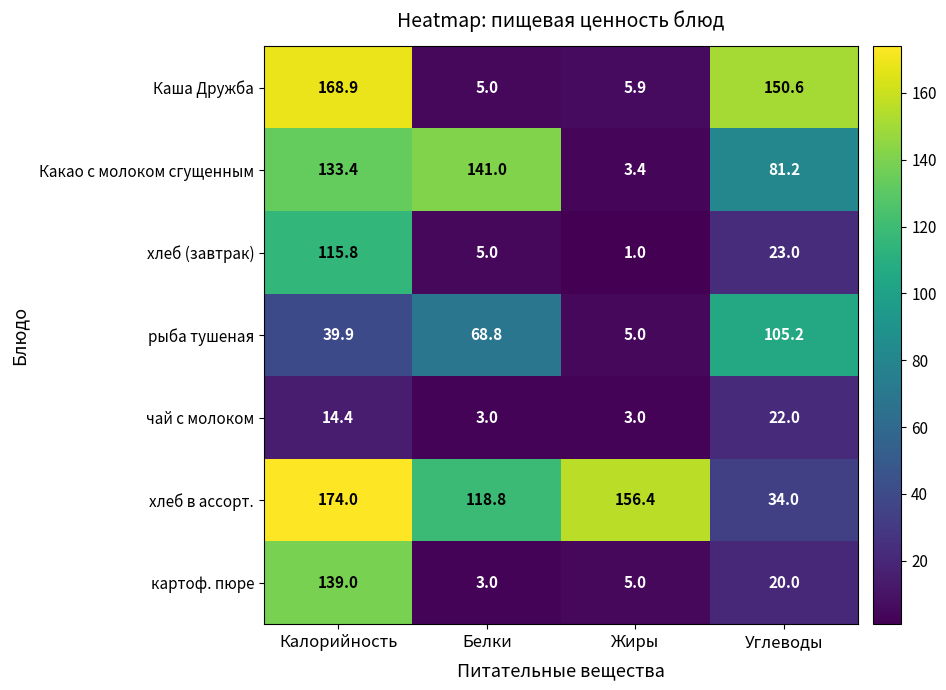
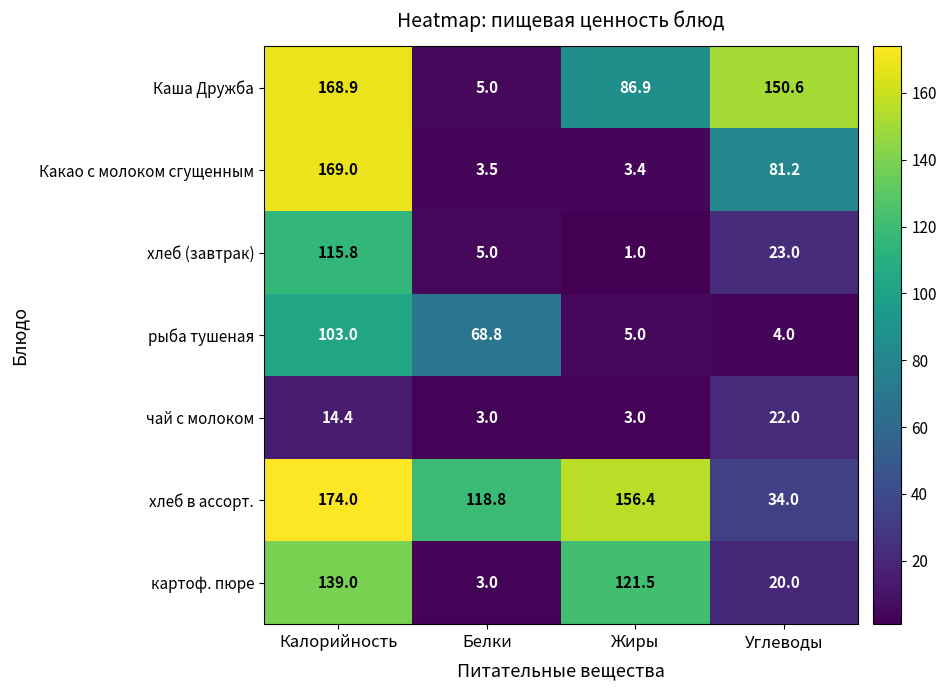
  {
    "Каша Дружба": {
      "Калорийность": 168.9,
      "Белки": 5.0,
-     "Жиры": 5.9,
+     "Жиры": 86.9,
      "Углеводы": 150.6
    },
    "Какао с молоком сгущенным": {
-     "Калорийность": 133.4,
-     "Белки": 141.0,
+     "Калорийность": 169.0,
+     "Белки": 3.5,
      "Жиры": 3.4,
      "Углеводы": 81.2
    },
    "хлеб (завтрак)": {
      "Калорийность": 115.8,
      "Белки": 5.0,
      "Жиры": 1.0,
      "Углеводы": 23.0
    },
    "рыба тушеная": {
-     "Калорийность": 39.9,
+     "Калорийность": 103.0,
      "Белки": 68.8,
      "Жиры": 5.0,
-     "Углеводы": 105.2
+     "Углеводы": 4.0
    },
    "чай с молоком": {
      "Калорийность": 14.4,
      "Белки": 3.0,
      "Жиры": 3.0,
      "Углеводы": 22.0
    },
    "хлеб в ассорт.": {
      "Калорийность": 174.0,
      "Белки": 118.8,
      "Жиры": 156.4,
      "Углеводы": 34.0
    },
    "картоф. пюре": {
      "Калорийность": 139.0,
      "Белки": 3.0,
-     "Жиры": 5.0,
+     "Жиры": 121.5,
      "Углеводы": 20.0
    }
  }
